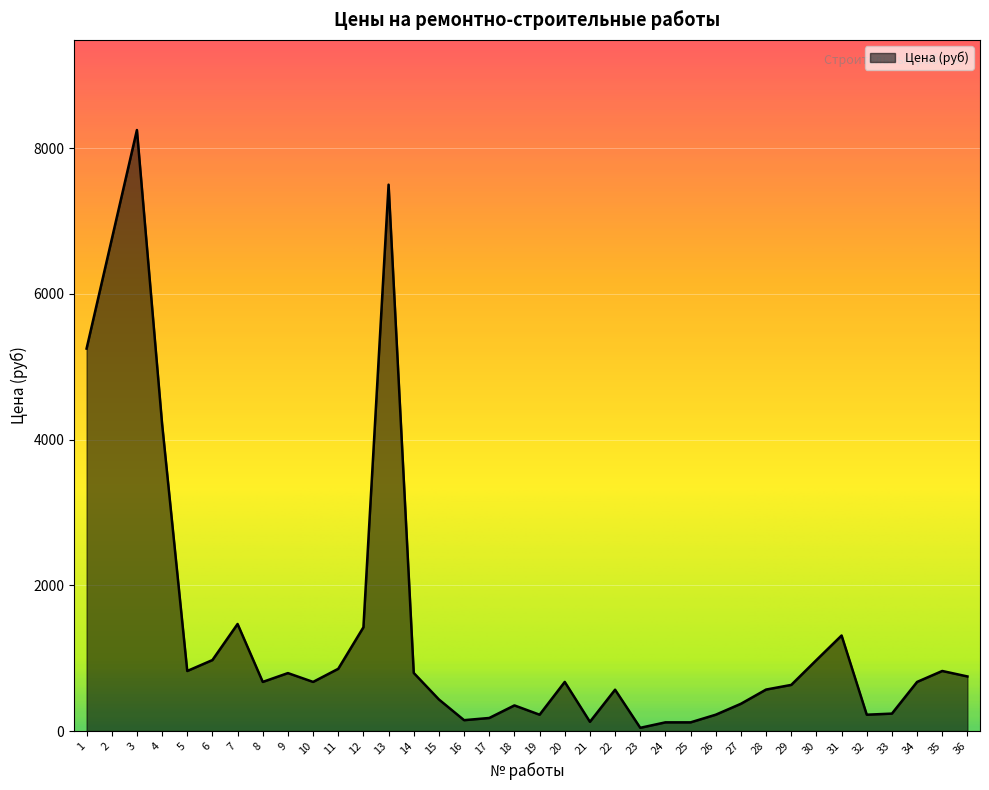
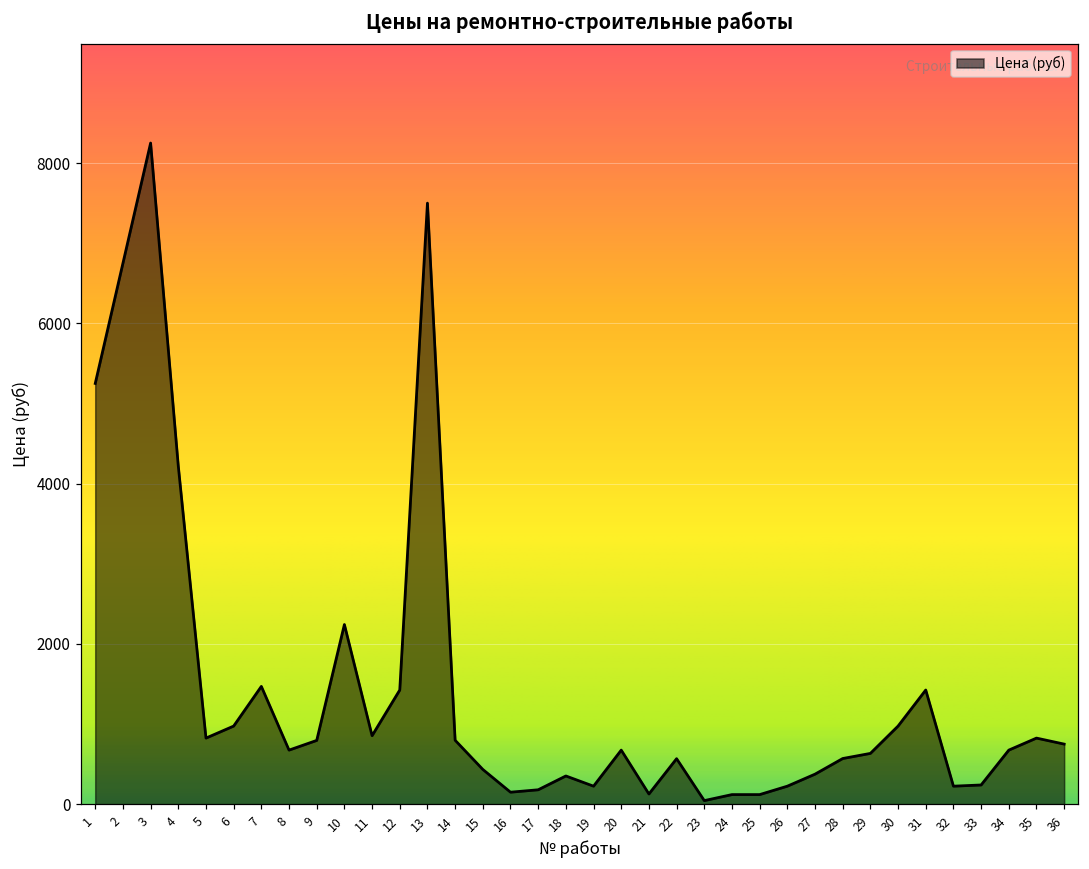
  {
    "1": 5300,
    "2": 6800,
    "3": 8300,
    "4": 4200,
    "5": 800,
    "6": 1000,
    "7": 1500,
    "8": 700,
    "9": 800,
-   "10": 700,
+   "10": 2200,
    "11": 900,
    "12": 1400,
    "13": 7500,
    "14": 800,
    "15": 400,
    "16": 200,
    "17": 200,
    "18": 400,
    "19": 200,
    "20": 700,
    "21": 100,
    "22": 600,
    "23": 0,
    "24": 100,
    "25": 100,
    "26": 200,
    "27": 400,
    "28": 600,
    "29": 600,
    "30": 1000,
-   "31": 1300,
+   "31": 1400,
    "32": 200,
    "33": 200,
    "34": 700,
    "35": 800,
    "36": 800
  }
